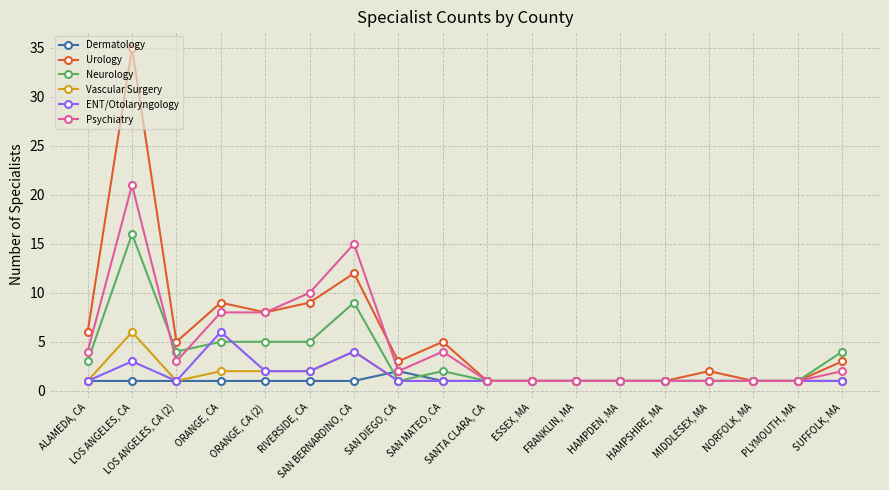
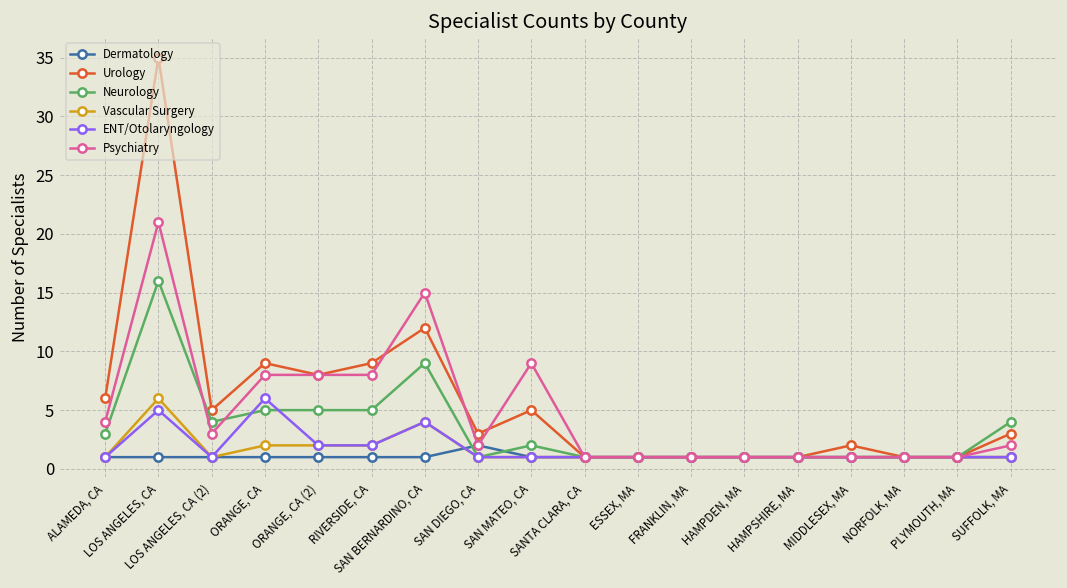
  {
    "Dermatology": {
      "LOS ANGELES, CA": 1,
      "ORANGE, CA": 1,
      "ORANGE, CA (2)": 1,
      "RIVERSIDE, CA": 1,
      "SAN BERNARDINO, CA": 1
    },
    "Urology": {
      "ALAMEDA, CA": 6,
      "LOS ANGELES, CA (2)": 5,
      "ORANGE, CA": 9,
      "RIVERSIDE, CA": 9,
      "SAN BERNARDINO, CA": 12,
      "SAN DIEGO, CA": 3,
      "SAN MATEO, CA": 5,
      "MIDDLESEX, MA": 2,
      "SUFFOLK, MA": 3
    },
    "Neurology": {
      "ALAMEDA, CA": 3,
      "LOS ANGELES, CA": 16,
      "LOS ANGELES, CA (2)": 4,
      "ORANGE, CA": 5,
      "ORANGE, CA (2)": 5,
      "RIVERSIDE, CA": 5,
      "SAN BERNARDINO, CA": 9,
      "SAN MATEO, CA": 2,
      "SUFFOLK, MA": 4
    },
    "Vascular Surgery": {
      "LOS ANGELES, CA": 6,
      "ORANGE, CA": 2
    },
    "ENT/Otolaryngology": {
-     "LOS ANGELES, CA": 3,
+     "LOS ANGELES, CA": 5,
      "ORANGE, CA": 6
    },
    "Psychiatry": {
      "ALAMEDA, CA": 4,
      "LOS ANGELES, CA": 21,
      "LOS ANGELES, CA (2)": 3,
      "ORANGE, CA": 8,
-     "RIVERSIDE, CA": 10,
+     "RIVERSIDE, CA": 8,
      "SAN BERNARDINO, CA": 15,
-     "SAN MATEO, CA": 4,
+     "SAN MATEO, CA": 9,
      "SUFFOLK, MA": 2
    }
  }
